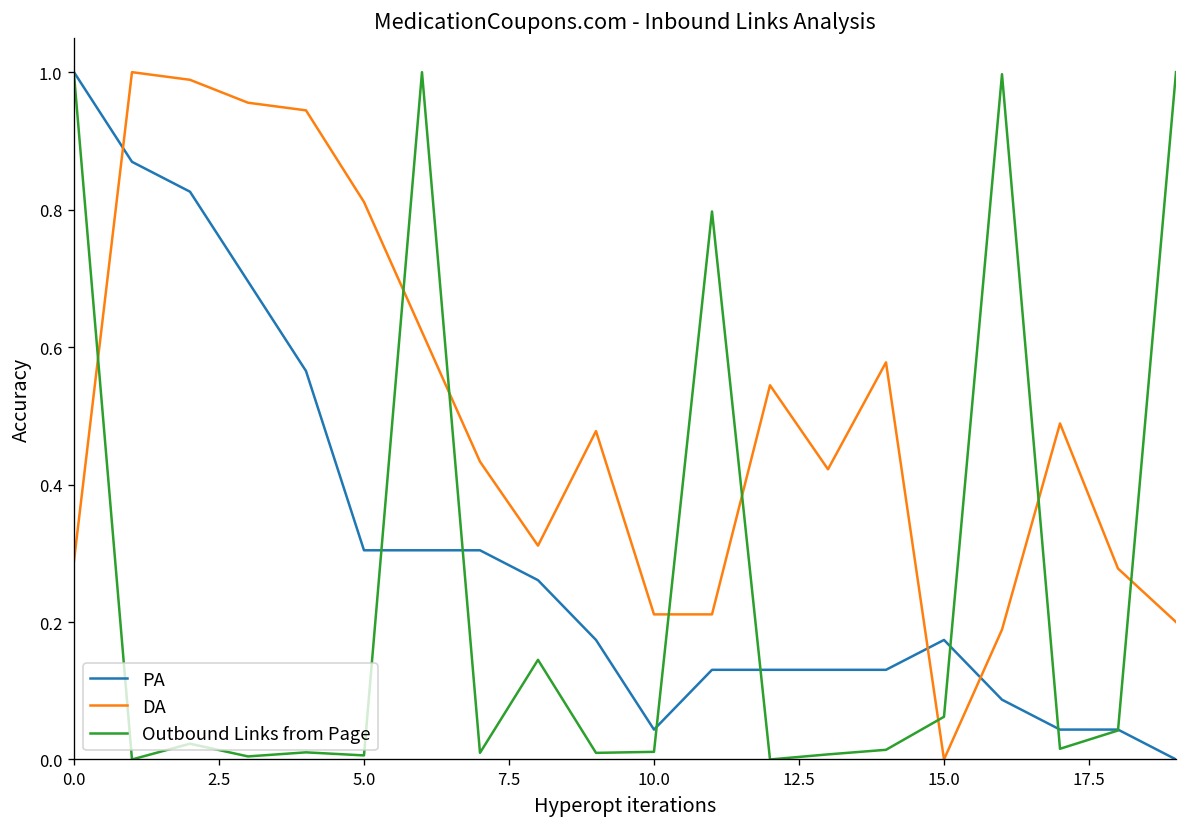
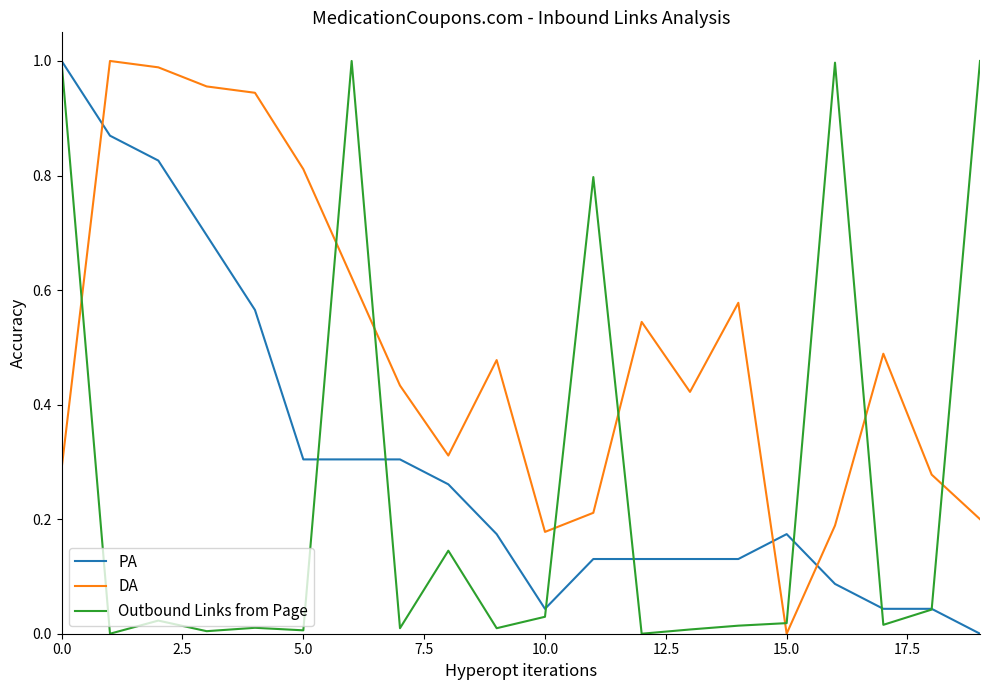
  {
    "PA": {
      "5.0": 0.30,
      "10.0": 0.04,
      "15.0": 0.17
    },
    "DA": {
      "0.0": 0.29,
      "5.0": 0.81,
-     "10.0": 0.21,
+     "10.0": 0.18,
      "15.0": 0.00
    },
    "Outbound Links from Page": {
      "5.0": 0.01,
-     "10.0": 0.01,
-     "15.0": 0.06
+     "10.0": 0.03,
+     "15.0": 0.02
    }
  }
